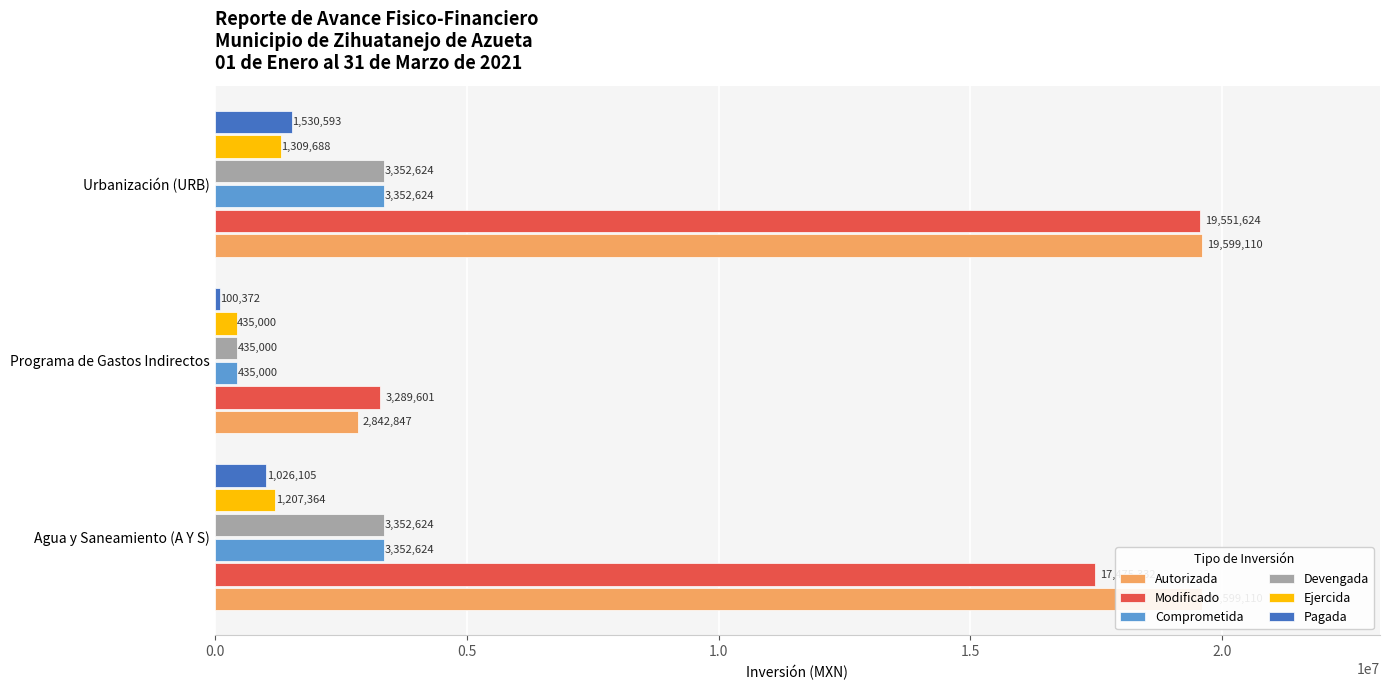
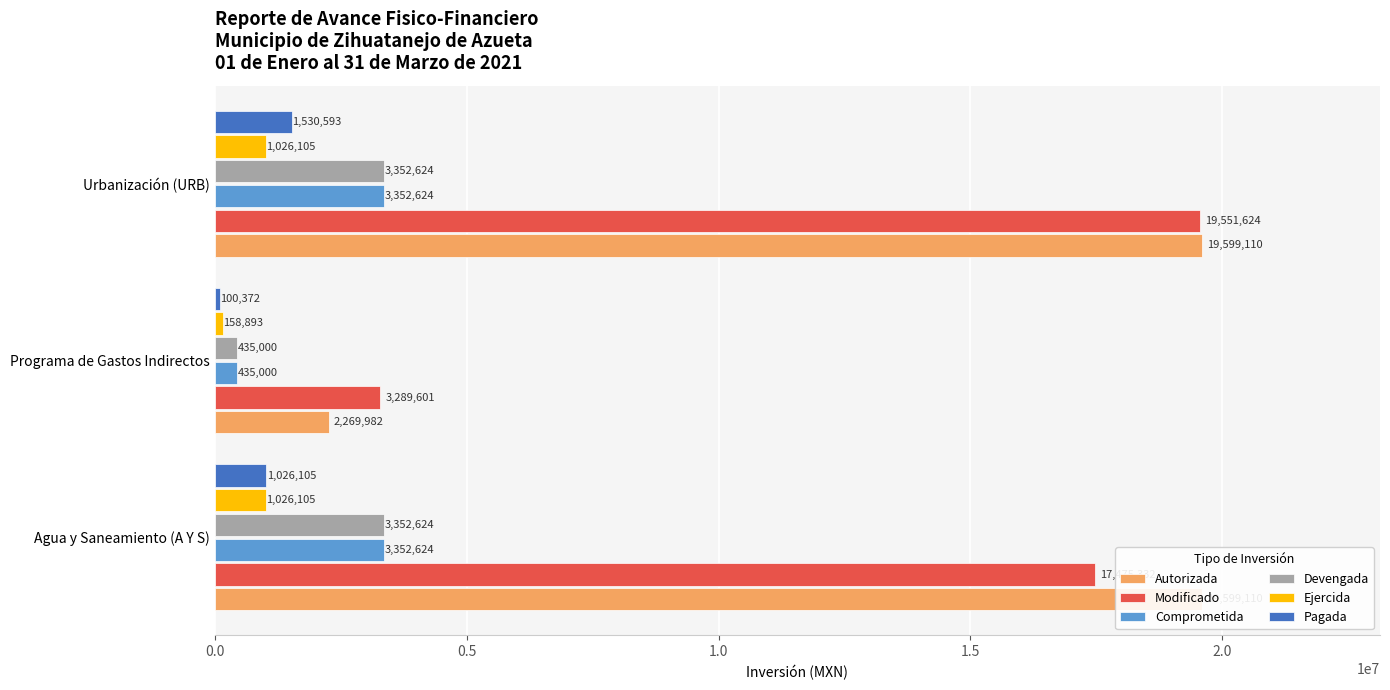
  {
    "Autorizada": {
      "Urbanización (URB)": "19,599,110",
-     "Programa de Gastos Indirectos": "2,842,847"
+     "Programa de Gastos Indirectos": "2,269,982"
    },
    "Modificado": {
      "Urbanización (URB)": "19,551,624",
      "Programa de Gastos Indirectos": "3,289,601"
    },
    "Devengada": {
      "Urbanización (URB)": "3,352,624",
      "Programa de Gastos Indirectos": "435,000",
      "Agua y Saneamiento (A Y S)": "3,352,624"
    },
    "Ejercida": {
-     "Urbanización (URB)": "1,309,688",
-     "Programa de Gastos Indirectos": "435,000",
-     "Agua y Saneamiento (A Y S)": "1,207,364"
+     "Urbanización (URB)": "1,026,105",
+     "Programa de Gastos Indirectos": "158,893",
+     "Agua y Saneamiento (A Y S)": "1,026,105"
    }
  }
